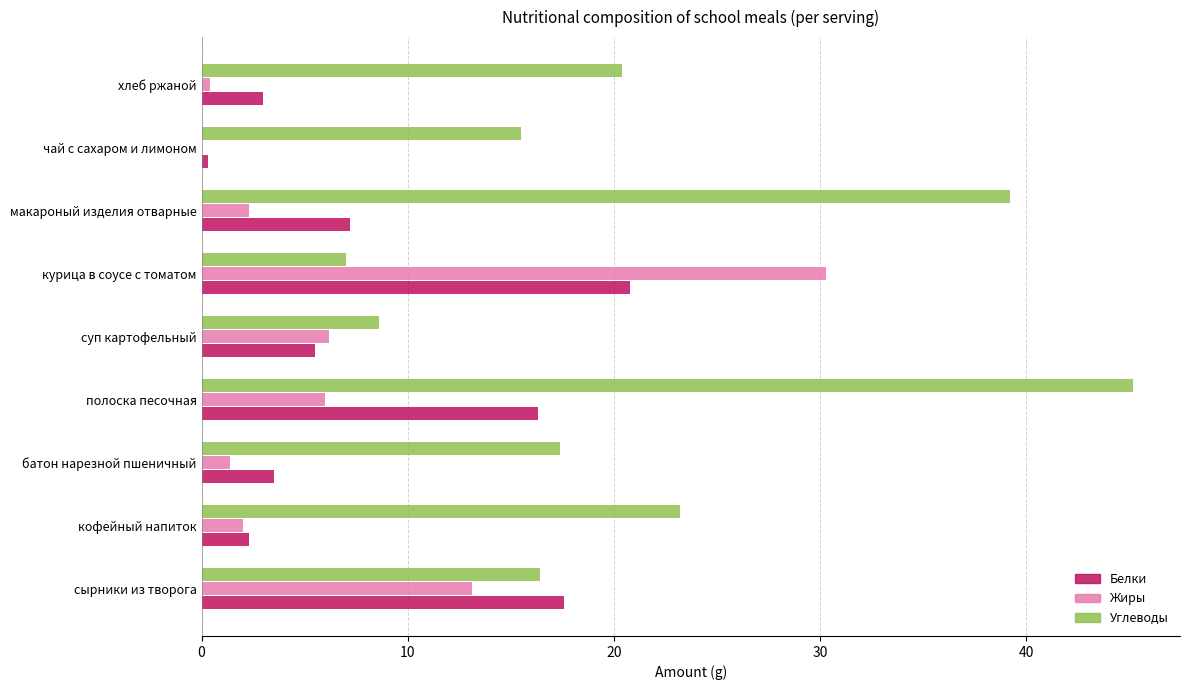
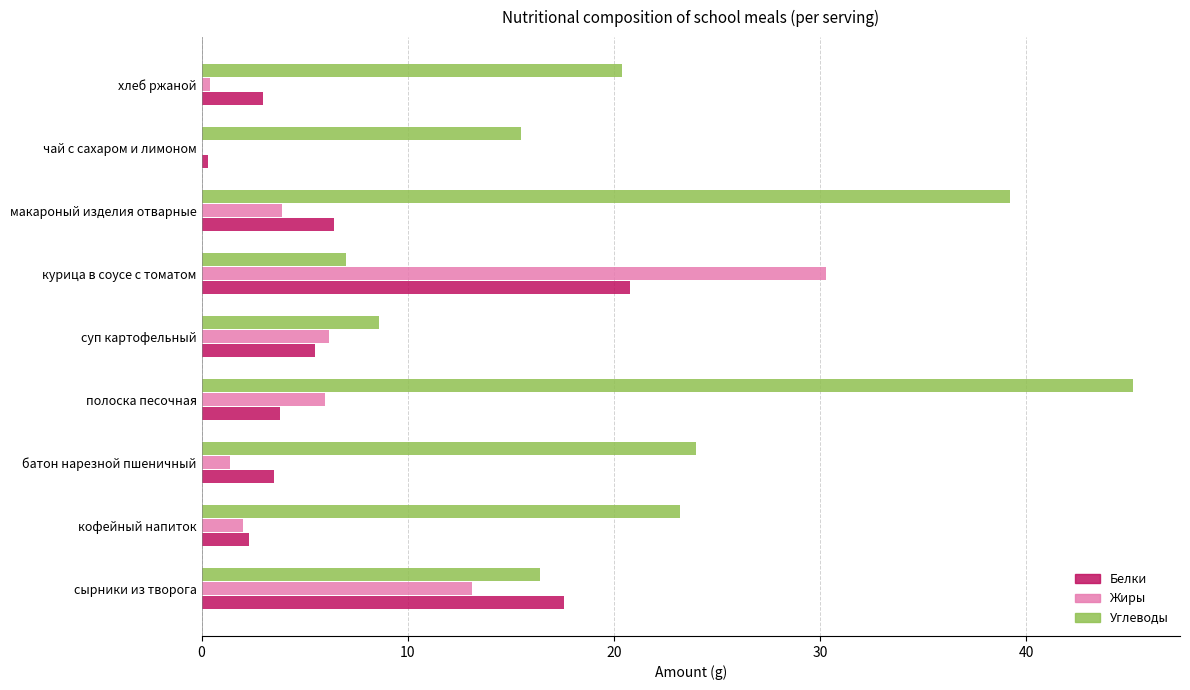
  {
    "Белки": {
      "хлеб ржаной": 3.0,
      "чай с сахаром и лимоном": 0.3,
-     "макароный изделия отварные": 7.2,
+     "макароный изделия отварные": 6.4,
      "курица в соусе с томатом": 20.8,
      "суп картофельный": 5.5,
-     "полоска песочная": 16.3,
+     "полоска песочная": 3.8,
      "батон нарезной пшеничный": 3.5,
      "кофейный напиток": 2.3,
      "сырники из творога": 17.6
    },
    "Жиры": {
      "хлеб ржаной": 0.4,
      "чай с сахаром и лимоном": 0.0,
-     "макароный изделия отварные": 2.3,
+     "макароный изделия отварные": 3.9,
      "курица в соусе с томатом": 30.3,
      "суп картофельный": 6.2,
      "полоска песочная": 6.0,
      "батон нарезной пшеничный": 1.4,
      "кофейный напиток": 2.0,
      "сырники из творога": 13.1
    },
    "Углеводы": {
      "хлеб ржаной": 20.4,
      "чай с сахаром и лимоном": 15.5,
      "макароный изделия отварные": 39.2,
      "курица в соусе с томатом": 7.0,
      "суп картофельный": 8.6,
      "полоска песочная": 45.2,
-     "батон нарезной пшеничный": 17.4,
+     "батон нарезной пшеничный": 24.0,
      "кофейный напиток": 23.2,
      "сырники из творога": 16.4
    }
  }
